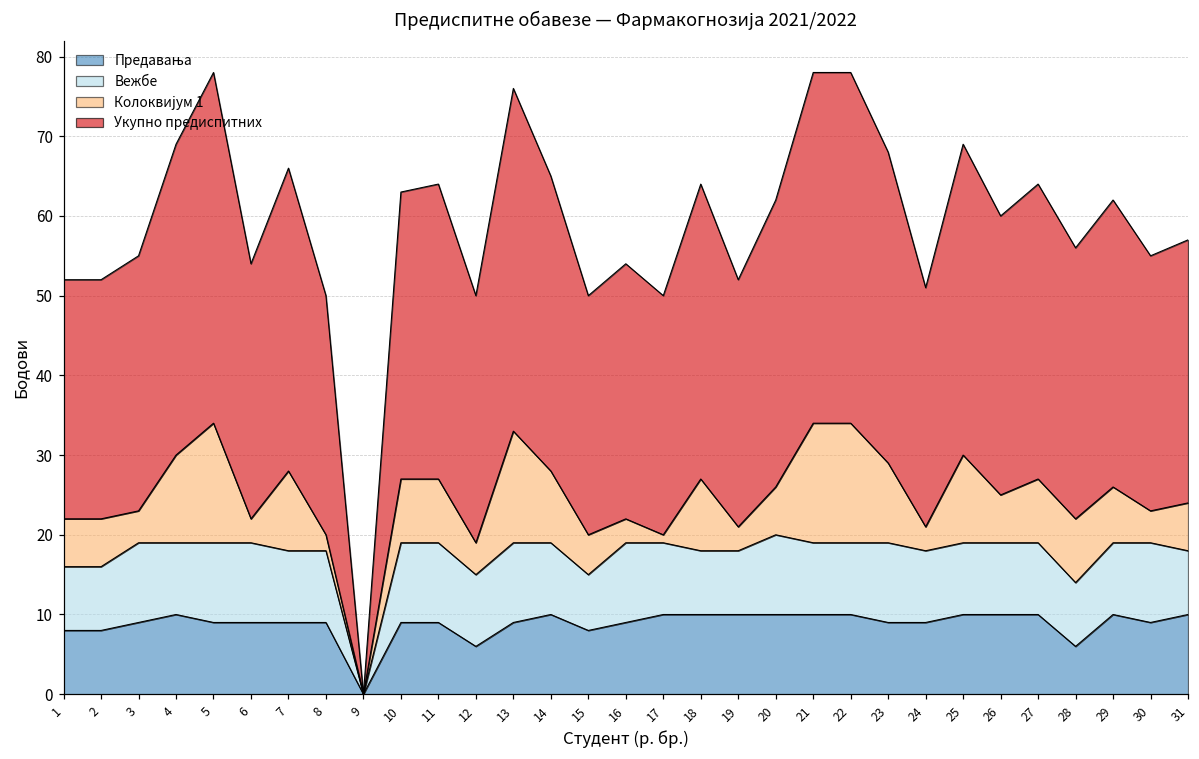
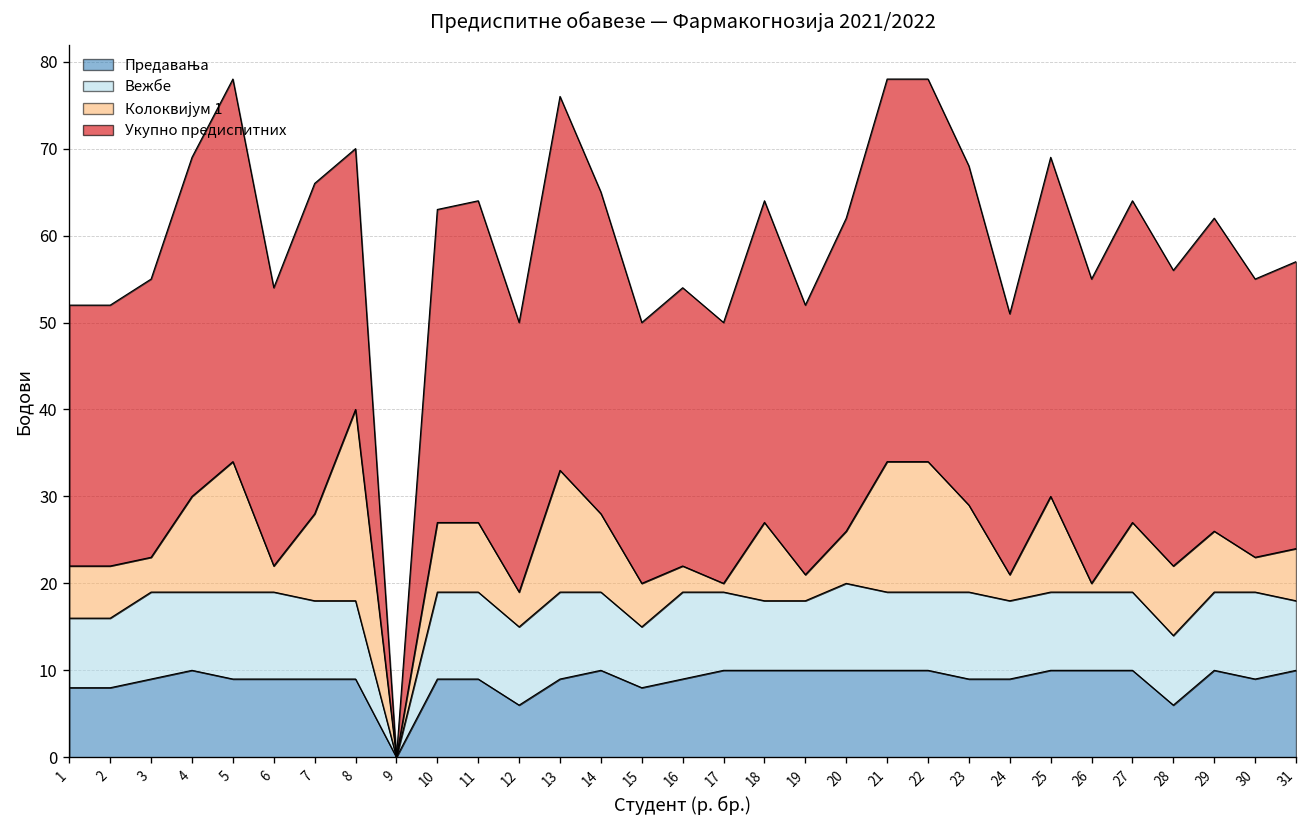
  {
    "Предавања": {
      "1": 8,
      "2": 8,
      "3": 9,
      "4": 10,
      "5": 9,
      "6": 9,
      "7": 9,
      "8": 9,
      "10": 9,
      "11": 9,
      "12": 6,
      "13": 9,
      "14": 10,
      "15": 8,
      "16": 9,
      "17": 10,
      "18": 10,
      "19": 10,
      "20": 10,
      "21": 10,
      "22": 10,
      "23": 9,
      "24": 9,
      "25": 10,
      "26": 10,
      "27": 10,
      "28": 6,
      "29": 10,
      "30": 9,
      "31": 10
    },
    "Вежбе": {
      "1": 8,
      "2": 8,
      "3": 10,
      "4": 9,
      "5": 10,
      "6": 10,
      "7": 9,
      "8": 9,
      "10": 10,
      "11": 10,
      "12": 9,
      "13": 10,
      "14": 9,
      "15": 7,
      "16": 10,
      "17": 9,
      "18": 8,
      "19": 8,
      "20": 10,
      "21": 9,
      "22": 9,
      "23": 10,
      "24": 9,
      "25": 9,
      "26": 9,
      "27": 9,
      "28": 8,
      "29": 9,
      "30": 10,
      "31": 8
    },
    "Колоквијум 1": {
      "1": 6,
      "2": 6,
      "3": 4,
      "4": 11,
      "5": 15,
      "6": 3,
      "7": 10,
-     "8": 2,
+     "8": 22,
      "10": 8,
      "11": 8,
      "12": 4,
      "13": 14,
      "14": 9,
      "15": 5,
      "16": 3,
      "17": 1,
      "18": 9,
      "19": 3,
      "20": 6,
      "21": 15,
      "22": 15,
      "23": 10,
      "24": 3,
      "25": 11,
-     "26": 6,
+     "26": 1,
      "27": 8,
      "28": 8,
      "29": 7,
      "30": 4,
      "31": 6
    },
    "Укупно предиспитних": {
      "1": 30,
      "2": 30,
      "3": 32,
      "4": 39,
      "5": 44,
      "6": 32,
      "7": 38,
      "8": 30,
      "10": 36,
      "11": 37,
      "12": 31,
      "13": 43,
      "14": 37,
      "15": 30,
      "16": 32,
      "17": 30,
      "18": 37,
      "19": 31,
      "20": 36,
      "21": 44,
      "22": 44,
      "23": 39,
      "24": 30,
      "25": 39,
      "26": 35,
      "27": 37,
      "28": 34,
      "29": 36,
      "30": 32,
      "31": 33
    }
  }
